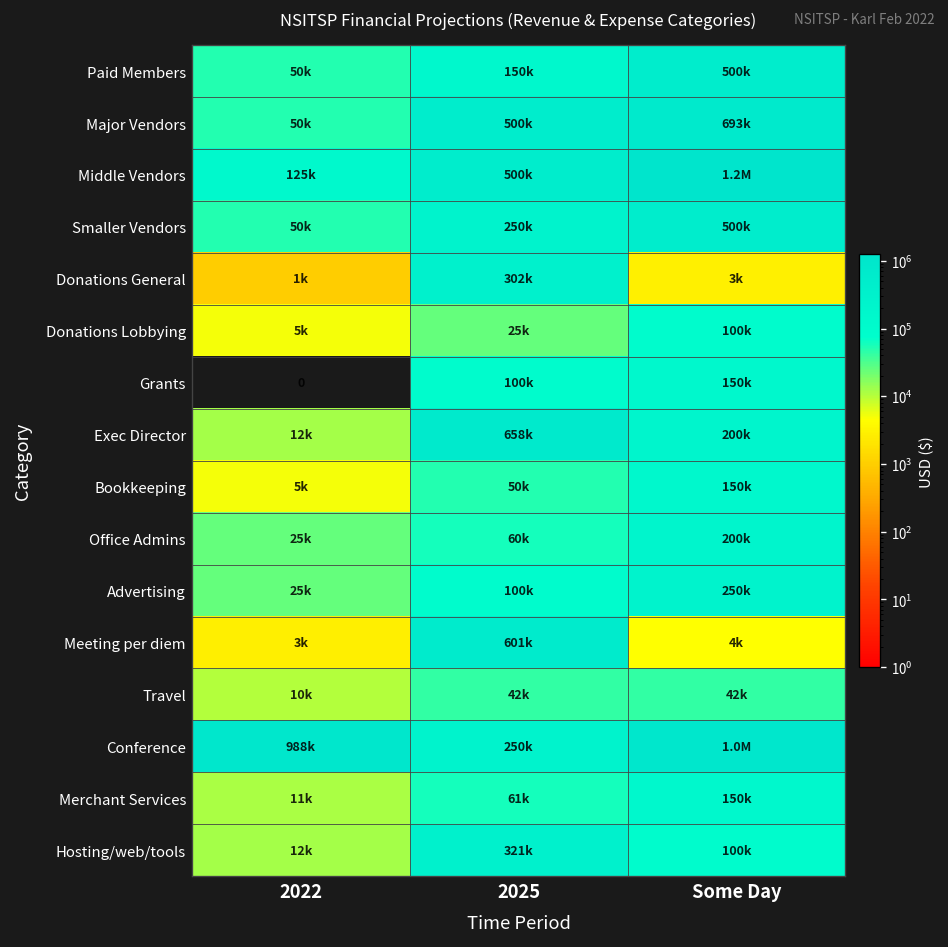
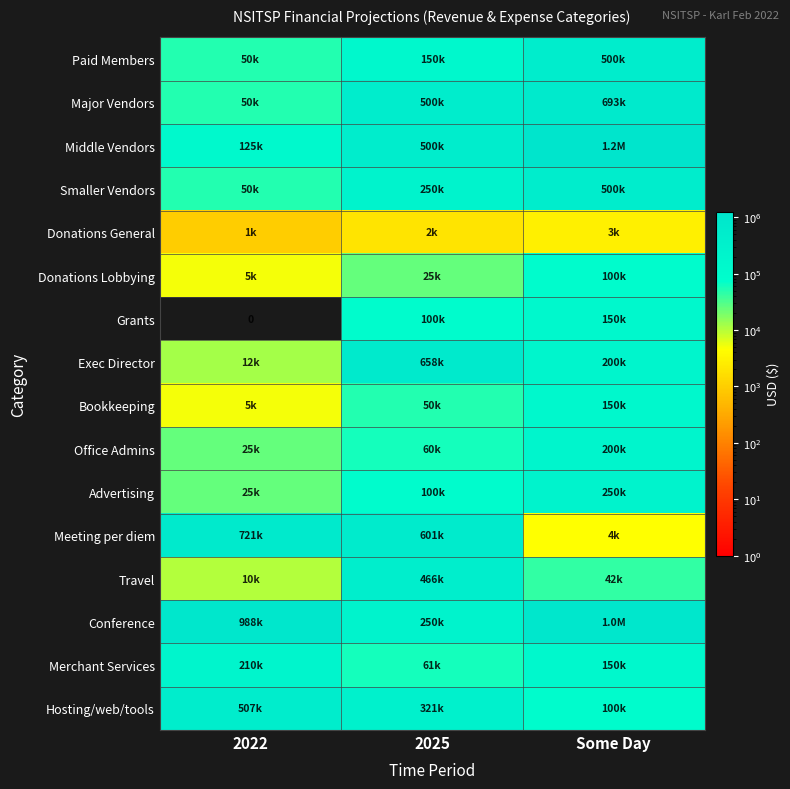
  {
    "Paid Members": {
      "2022": "50k",
      "2025": "150k",
      "Some Day": "500k"
    },
    "Major Vendors": {
      "2022": "50k",
      "2025": "500k",
      "Some Day": "693k"
    },
    "Middle Vendors": {
      "2022": "125k",
      "2025": "500k",
      "Some Day": "1.2M"
    },
    "Smaller Vendors": {
      "2022": "50k",
      "2025": "250k",
      "Some Day": "500k"
    },
    "Donations General": {
      "2022": "1k",
-     "2025": "302k",
+     "2025": "2k",
      "Some Day": "3k"
    },
    "Donations Lobbying": {
      "2022": "5k",
      "2025": "25k",
      "Some Day": "100k"
    },
    "Grants": {
      "2025": "100k",
      "Some Day": "150k"
    },
    "Exec Director": {
      "2022": "12k",
      "2025": "658k",
      "Some Day": "200k"
    },
    "Bookkeeping": {
      "2022": "5k",
      "2025": "50k",
      "Some Day": "150k"
    },
    "Office Admins": {
      "2022": "25k",
      "2025": "60k",
      "Some Day": "200k"
    },
    "Advertising": {
      "2022": "25k",
      "2025": "100k",
      "Some Day": "250k"
    },
    "Meeting per diem": {
-     "2022": "3k",
+     "2022": "721k",
      "2025": "601k",
      "Some Day": "4k"
    },
    "Travel": {
      "2022": "10k",
-     "2025": "42k",
+     "2025": "466k",
      "Some Day": "42k"
    },
    "Conference": {
      "2022": "988k",
      "2025": "250k",
      "Some Day": "1.0M"
    },
    "Merchant Services": {
-     "2022": "11k",
+     "2022": "210k",
      "2025": "61k",
      "Some Day": "150k"
    },
    "Hosting/web/tools": {
-     "2022": "12k",
+     "2022": "507k",
      "2025": "321k",
      "Some Day": "100k"
    }
  }
